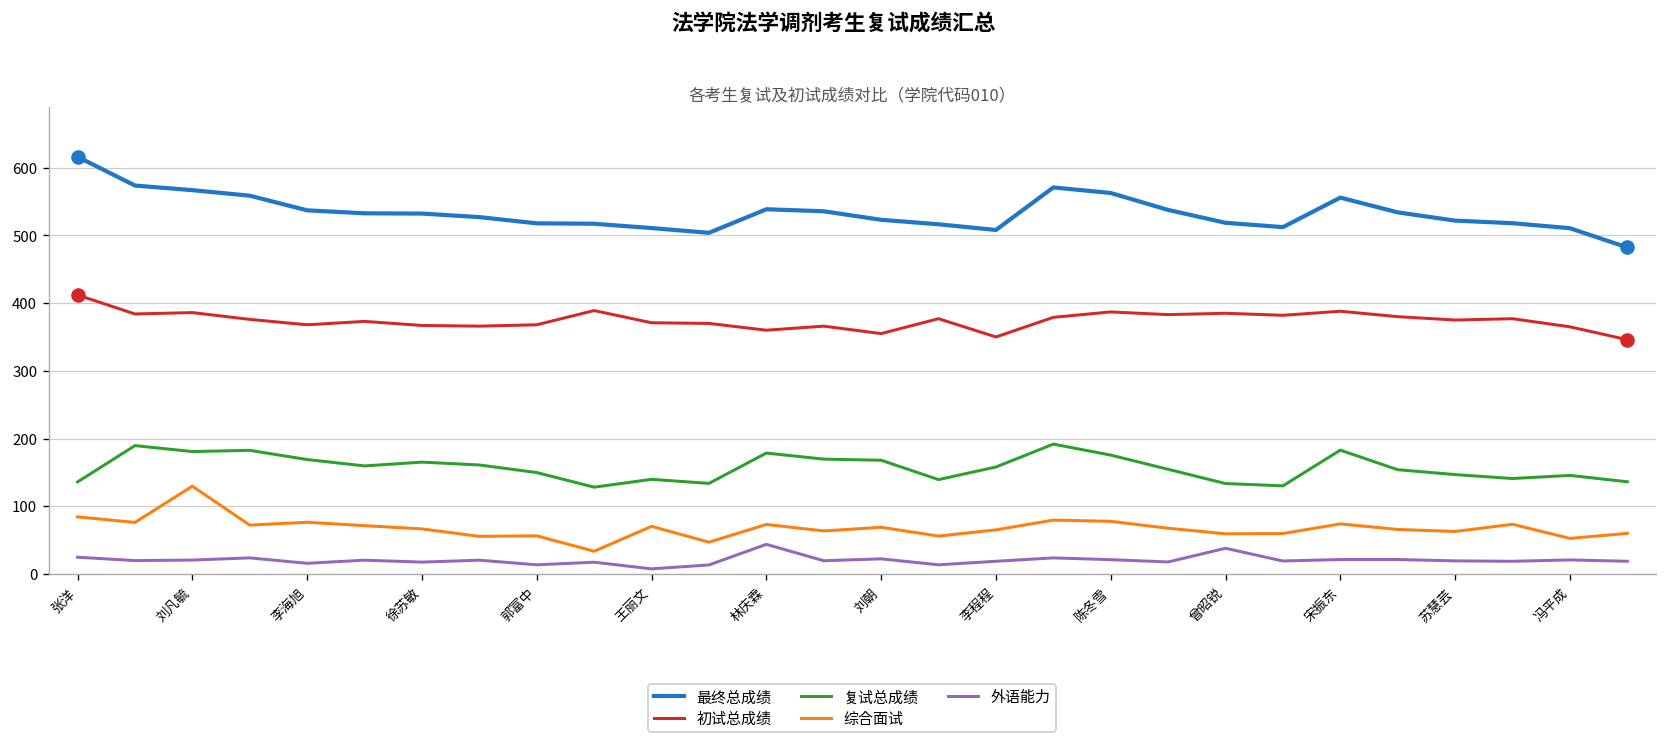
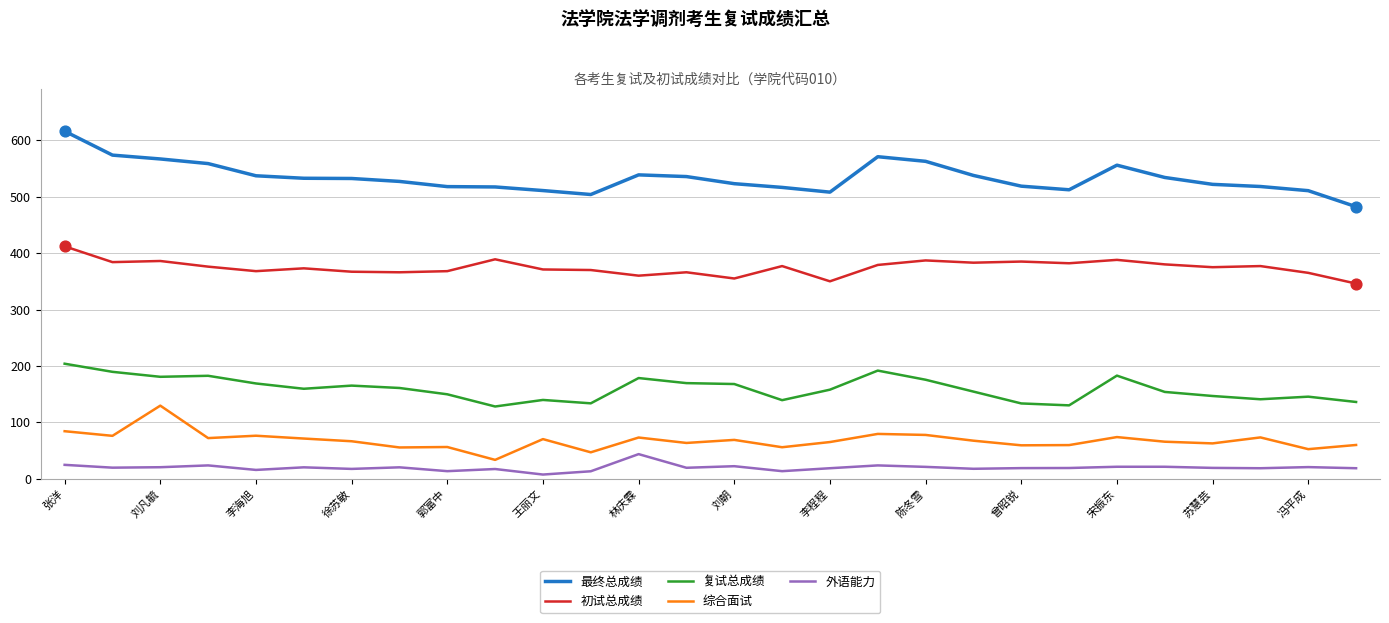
  {
    "复试总成绩": {
-     "张洋": 140,
+     "张洋": 200,
      "刘凡毓": 180,
      "李海旭": 170,
      "徐苏敏": 170,
      "郭富中": 150,
      "王丽文": 140,
      "林庆霖": 180,
      "刘朝": 170,
      "李程程": 160,
      "陈冬雪": 180,
      "曾昭锐": 130,
      "宋振东": 180,
      "苏慧芸": 150,
      "冯平成": 150
    },
    "综合面试": {
      "张洋": 80,
      "刘凡毓": 130,
      "李海旭": 80,
      "徐苏敏": 70,
      "郭富中": 60,
      "王丽文": 70,
      "林庆霖": 70,
      "刘朝": 70,
      "李程程": 70,
      "陈冬雪": 80,
      "曾昭锐": 60,
      "宋振东": 70,
      "苏慧芸": 60,
      "冯平成": 50
    },
    "外语能力": {
      "张洋": 20,
      "刘凡毓": 20,
      "李海旭": 20,
      "徐苏敏": 20,
      "郭富中": 10,
      "王丽文": 10,
      "林庆霖": 40,
      "刘朝": 20,
      "李程程": 20,
      "陈冬雪": 20,
-     "曾昭锐": 40,
+     "曾昭锐": 20,
      "宋振东": 20,
      "苏慧芸": 20,
      "冯平成": 20
    }
  }
